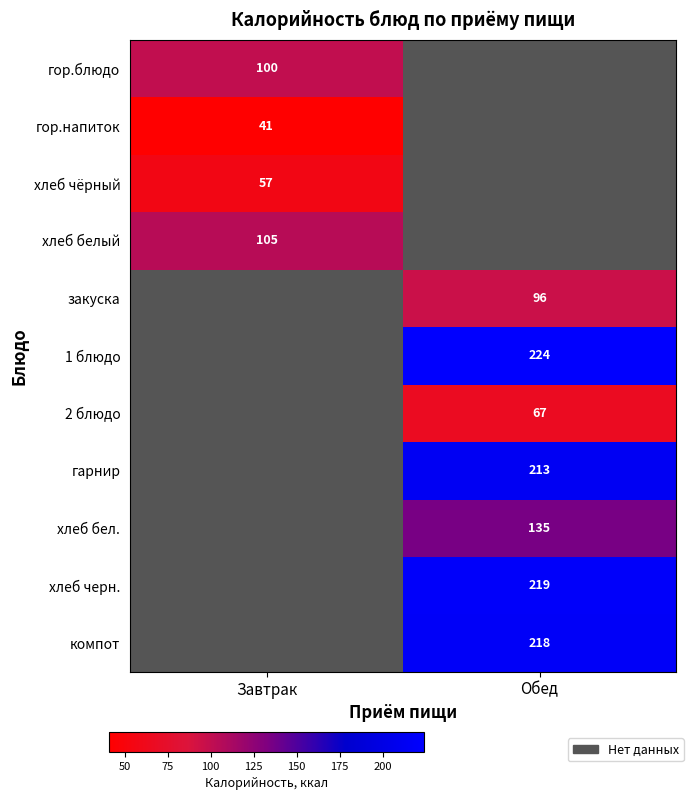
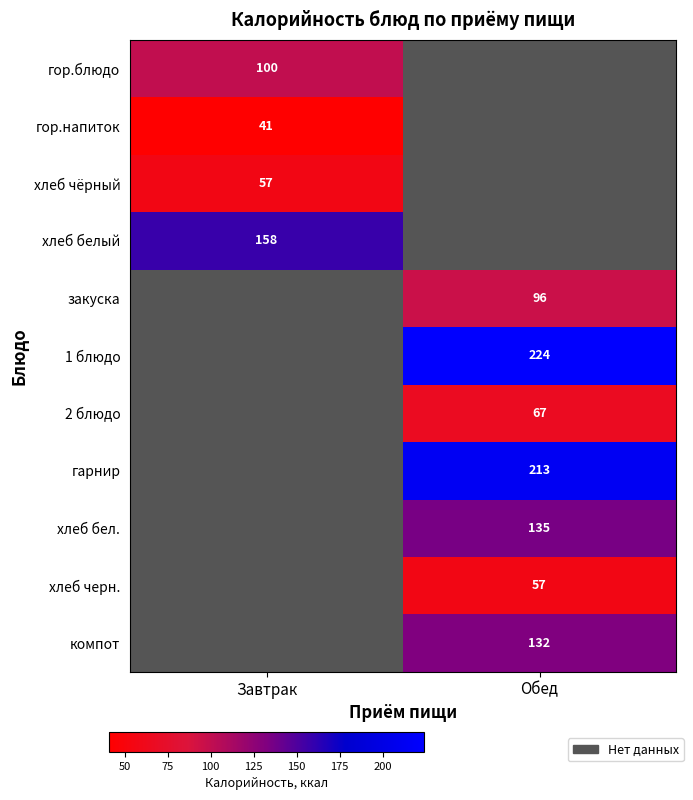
  {
    "гор.блюдо": {
      "Завтрак": 100
    },
    "гор.напиток": {
      "Завтрак": 41
    },
    "хлеб чёрный": {
      "Завтрак": 57
    },
    "хлеб белый": {
-     "Завтрак": 105
+     "Завтрак": 158
    },
    "закуска": {
      "Обед": 96
    },
    "1 блюдо": {
      "Обед": 224
    },
    "2 блюдо": {
      "Обед": 67
    },
    "гарнир": {
      "Обед": 213
    },
    "хлеб бел.": {
      "Обед": 135
    },
    "хлеб черн.": {
-     "Обед": 219
+     "Обед": 57
    },
    "компот": {
-     "Обед": 218
+     "Обед": 132
    }
  }
